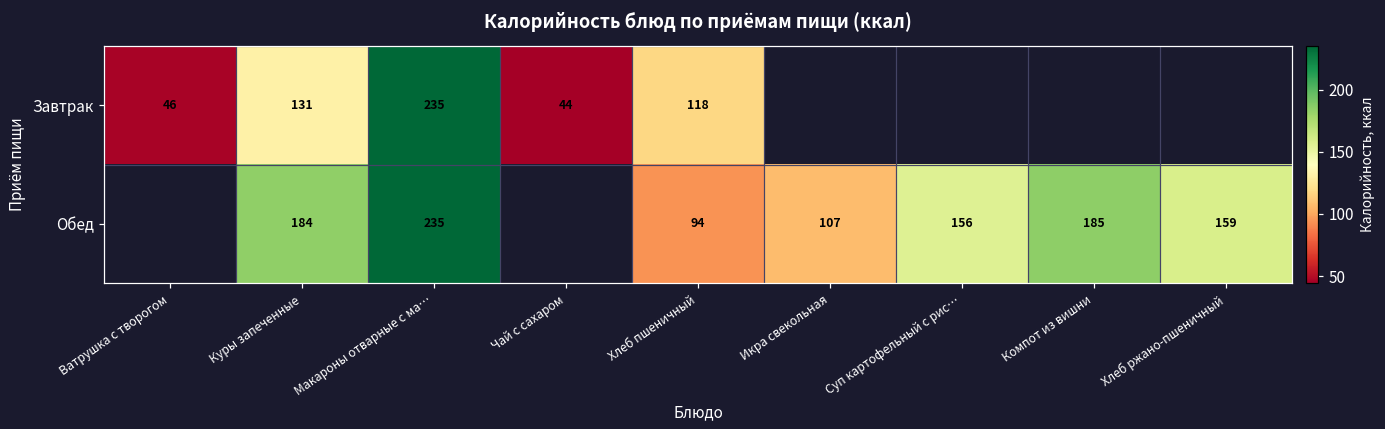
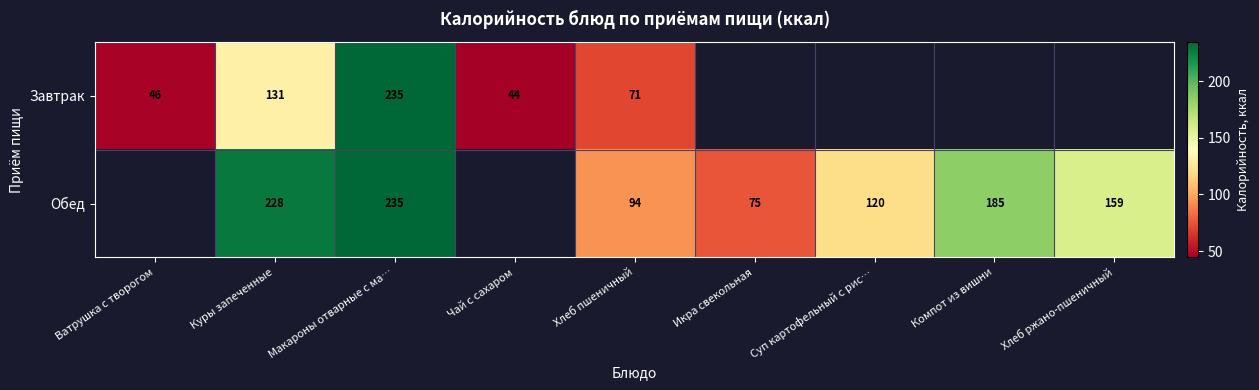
  {
    "Завтрак": {
      "Ватрушка с творогом": 46,
      "Куры запеченные": 131,
      "Макароны отварные с ма…": 235,
      "Чай с сахаром": 44,
-     "Хлеб пшеничный": 118
+     "Хлеб пшеничный": 71
    },
    "Обед": {
-     "Куры запеченные": 184,
+     "Куры запеченные": 228,
      "Макароны отварные с ма…": 235,
      "Хлеб пшеничный": 94,
-     "Икра свекольная": 107,
-     "Суп картофельный с рис…": 156,
+     "Икра свекольная": 75,
+     "Суп картофельный с рис…": 120,
      "Компот из вишни": 185,
      "Хлеб ржано-пшеничный": 159
    }
  }
